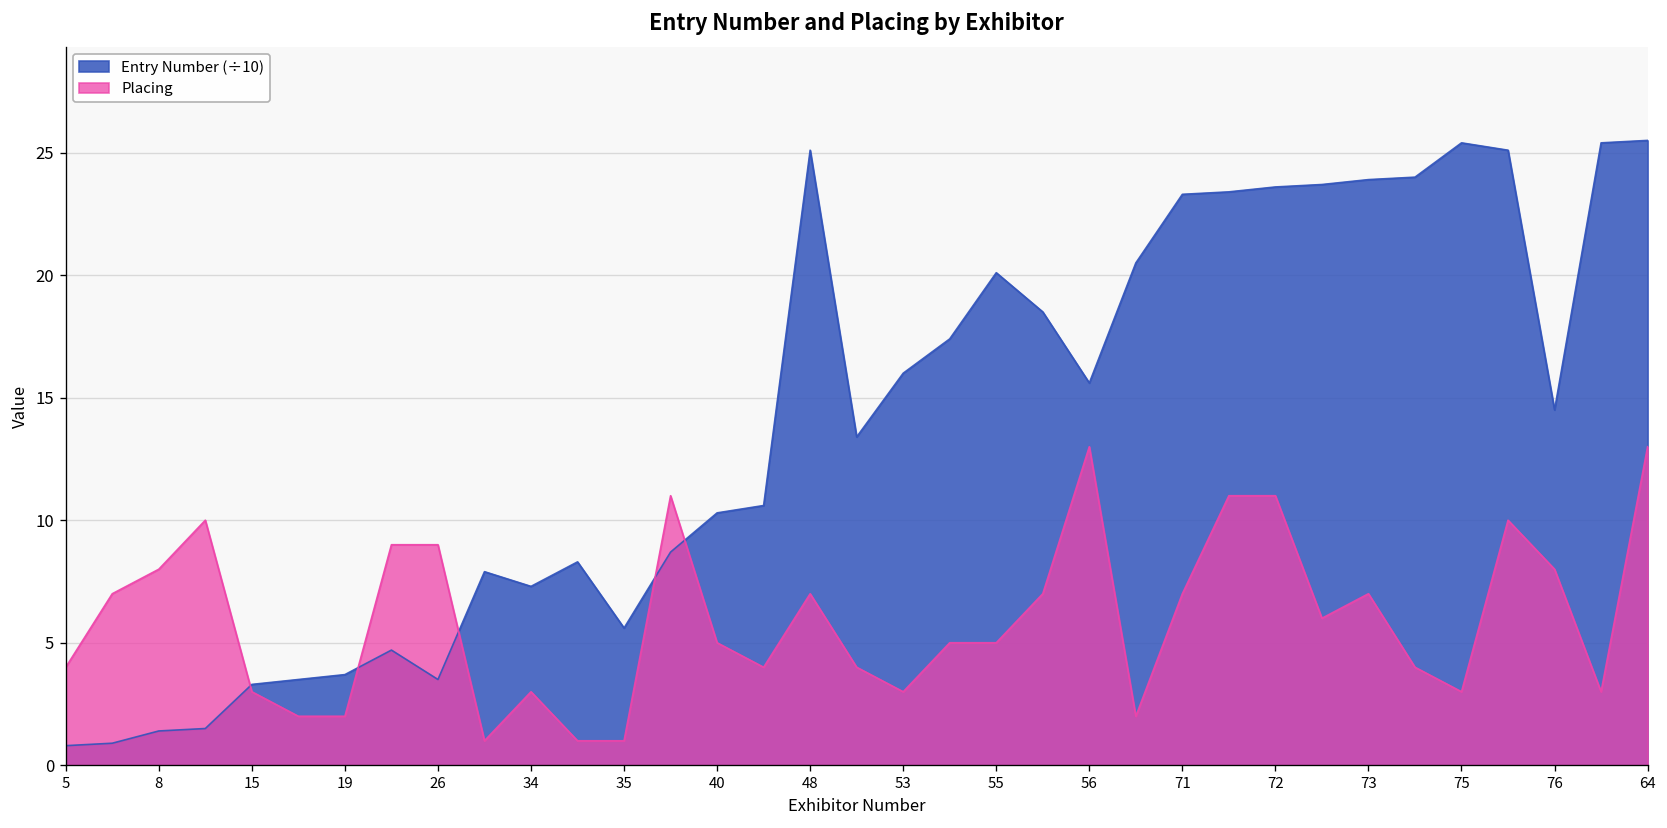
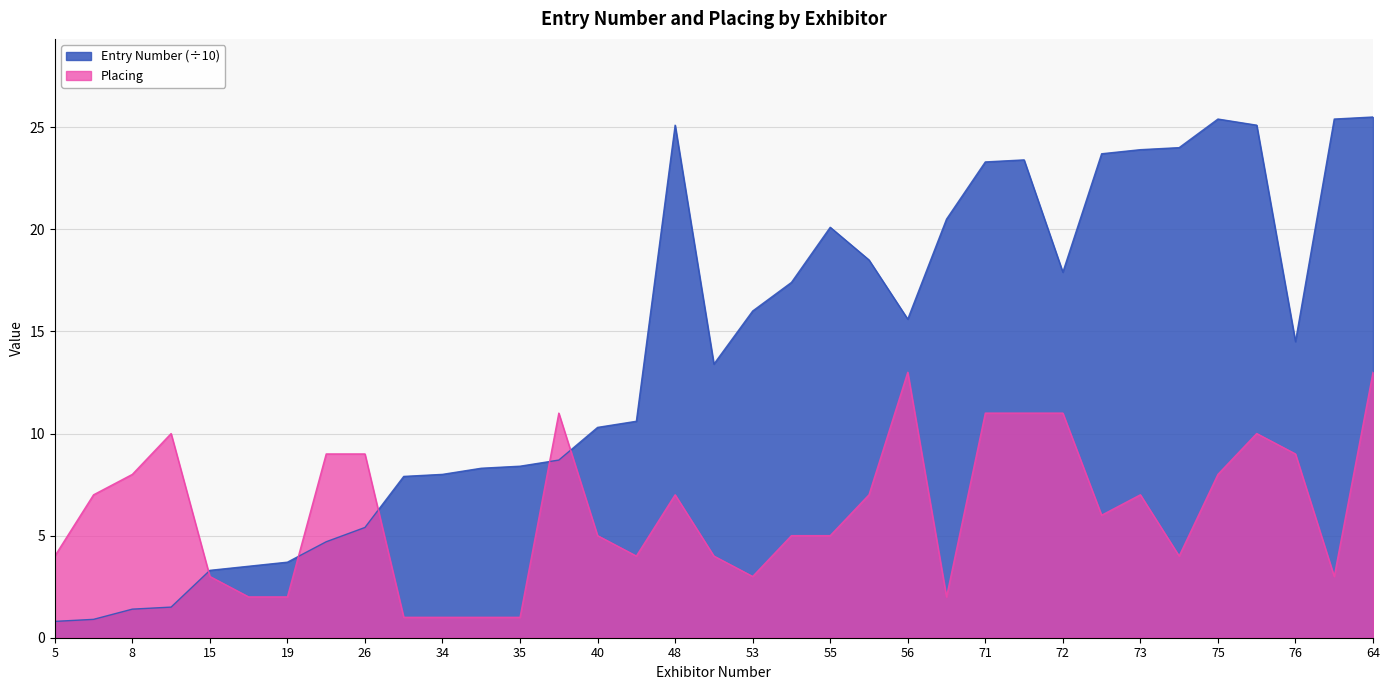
  {
    "Entry Number (÷10)": {
      "8": 1.4,
-     "26": 3.5,
-     "34": 7.3,
-     "35": 5.6,
+     "26": 5.4,
+     "34": 8.0,
+     "35": 8.4,
      "40": 10.3,
      "48": 25.1,
      "53": 16.0,
      "55": 20.1,
      "56": 15.6,
      "71": 23.3,
-     "72": 23.6,
+     "72": 17.9,
      "73": 23.9,
      "75": 25.4,
      "76": 14.5,
      "64": 25.5
    },
    "Placing": {
      "8": 8,
      "26": 9,
-     "34": 3,
+     "34": 1,
      "35": 1,
      "40": 5,
      "48": 7,
      "53": 3,
      "55": 5,
      "56": 13,
-     "71": 7,
+     "71": 11,
      "72": 11,
      "73": 7,
-     "75": 3,
-     "76": 8,
+     "75": 8,
+     "76": 9,
      "64": 13
    }
  }
